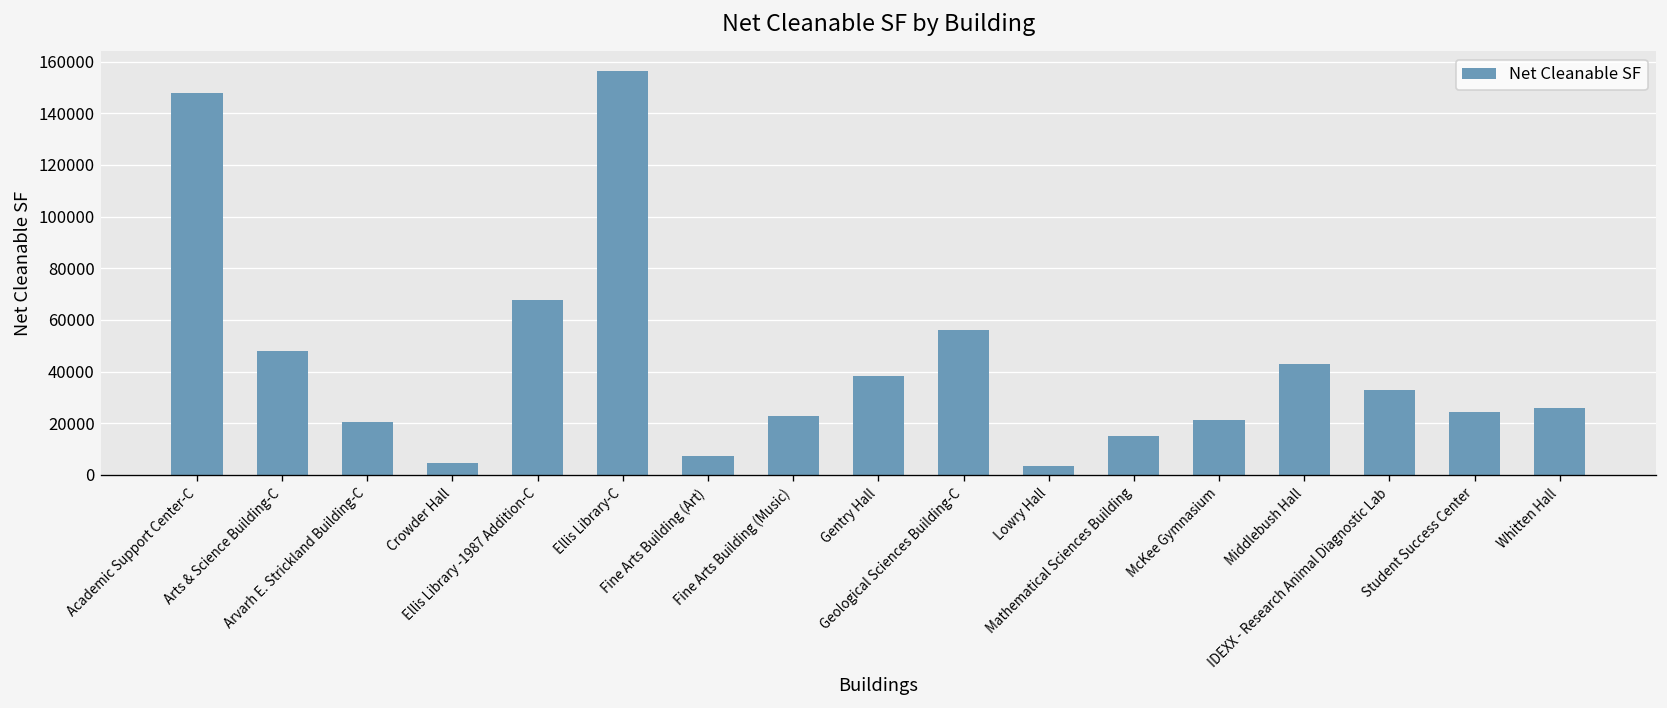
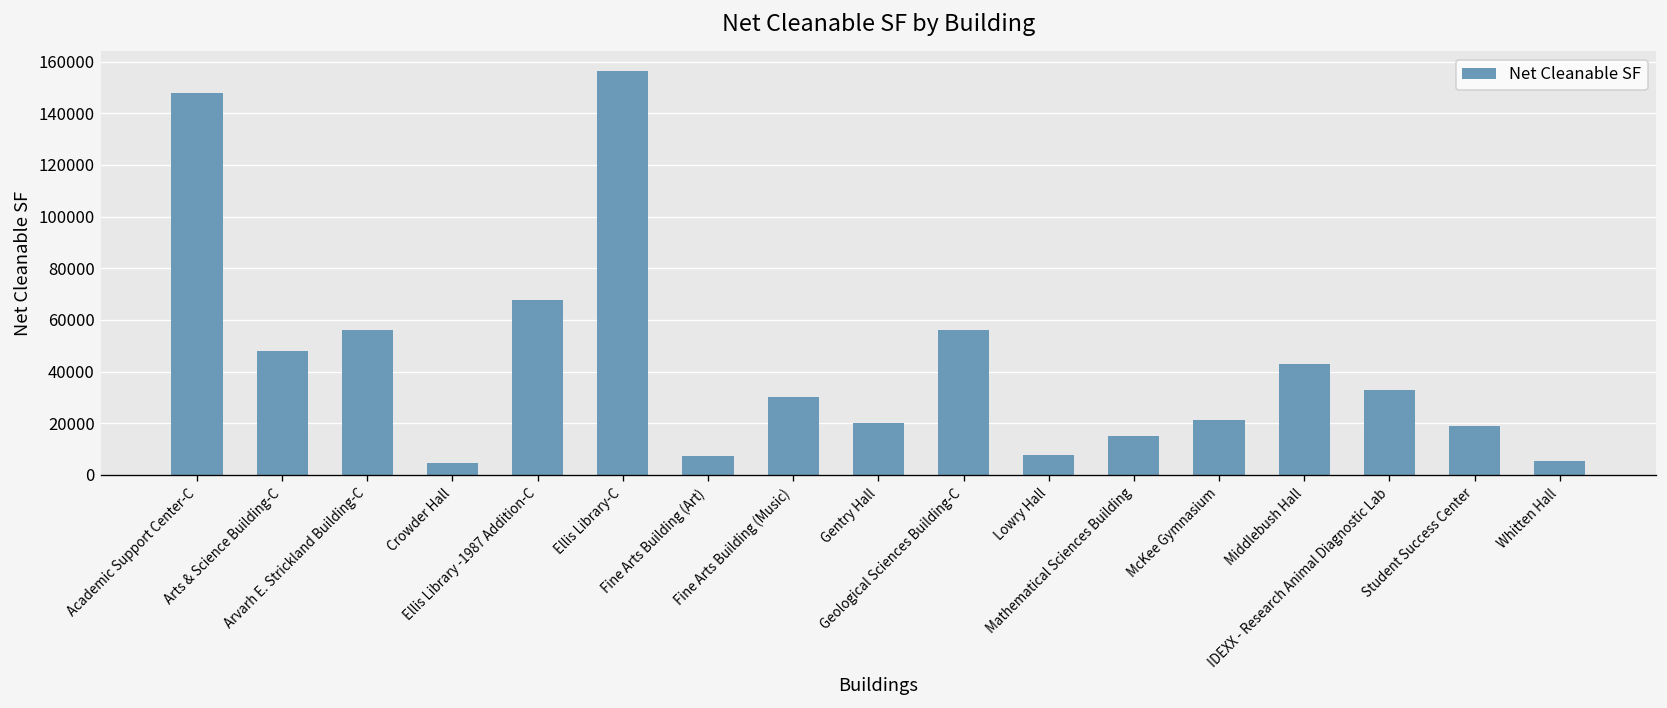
  {
    "Academic Support Center-C": 148000,
    "Arts & Science Building-C": 48000,
-   "Arvarh E. Strickland Building-C": 20000,
+   "Arvarh E. Strickland Building-C": 56000,
    "Crowder Hall": 5000,
    "Ellis Library -1987 Addition-C": 68000,
    "Ellis Library-C": 156000,
    "Fine Arts Building (Art)": 7000,
-   "Fine Arts Building (Music)": 23000,
-   "Gentry Hall": 38000,
+   "Fine Arts Building (Music)": 30000,
+   "Gentry Hall": 20000,
    "Geological Sciences Building-C": 56000,
-   "Lowry Hall": 4000,
+   "Lowry Hall": 8000,
    "Mathematical Sciences Building": 15000,
    "McKee Gymnasium": 21000,
    "Middlebush Hall": 43000,
    "IDEXX - Research Animal Diagnostic Lab": 33000,
-   "Student Success Center": 24000,
-   "Whitten Hall": 26000
+   "Student Success Center": 19000,
+   "Whitten Hall": 5000
  }
